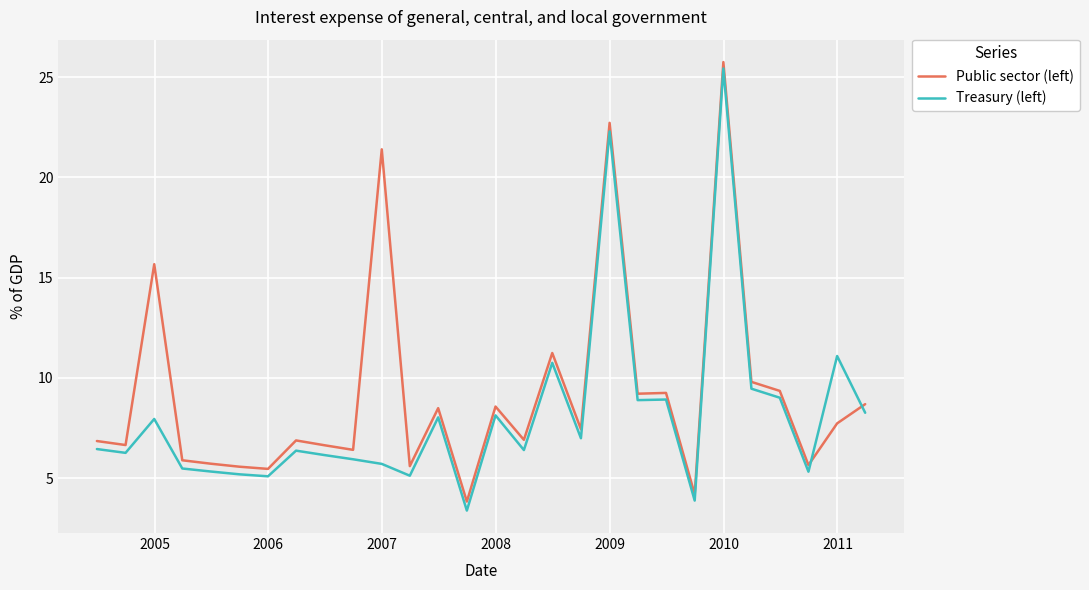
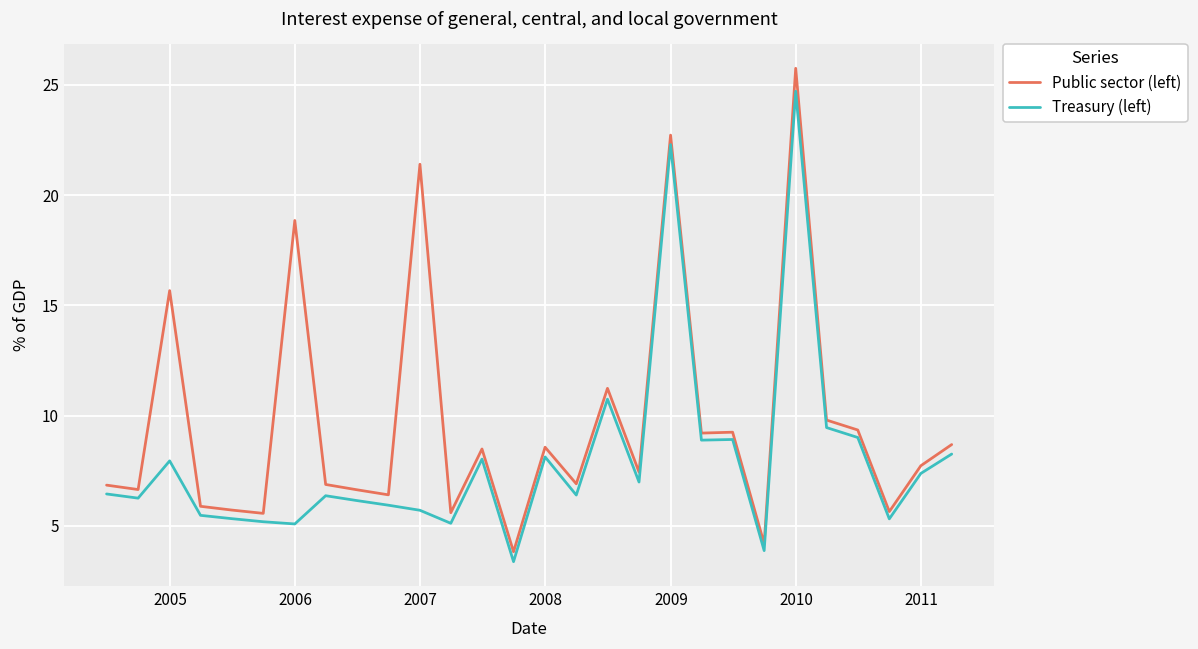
  {
    "Public sector (left)": {
      "2005": 15.7,
-     "2006": 5.5,
+     "2006": 18.9,
      "2007": 21.4,
      "2008": 8.6,
      "2009": 22.7,
      "2010": 25.8,
      "2011": 7.7
    },
    "Treasury (left)": {
      "2005": 8.0,
      "2006": 5.1,
      "2007": 5.7,
      "2008": 8.1,
      "2009": 22.3,
-     "2010": 25.4,
-     "2011": 11.1
+     "2010": 24.7,
+     "2011": 7.4
    }
  }
